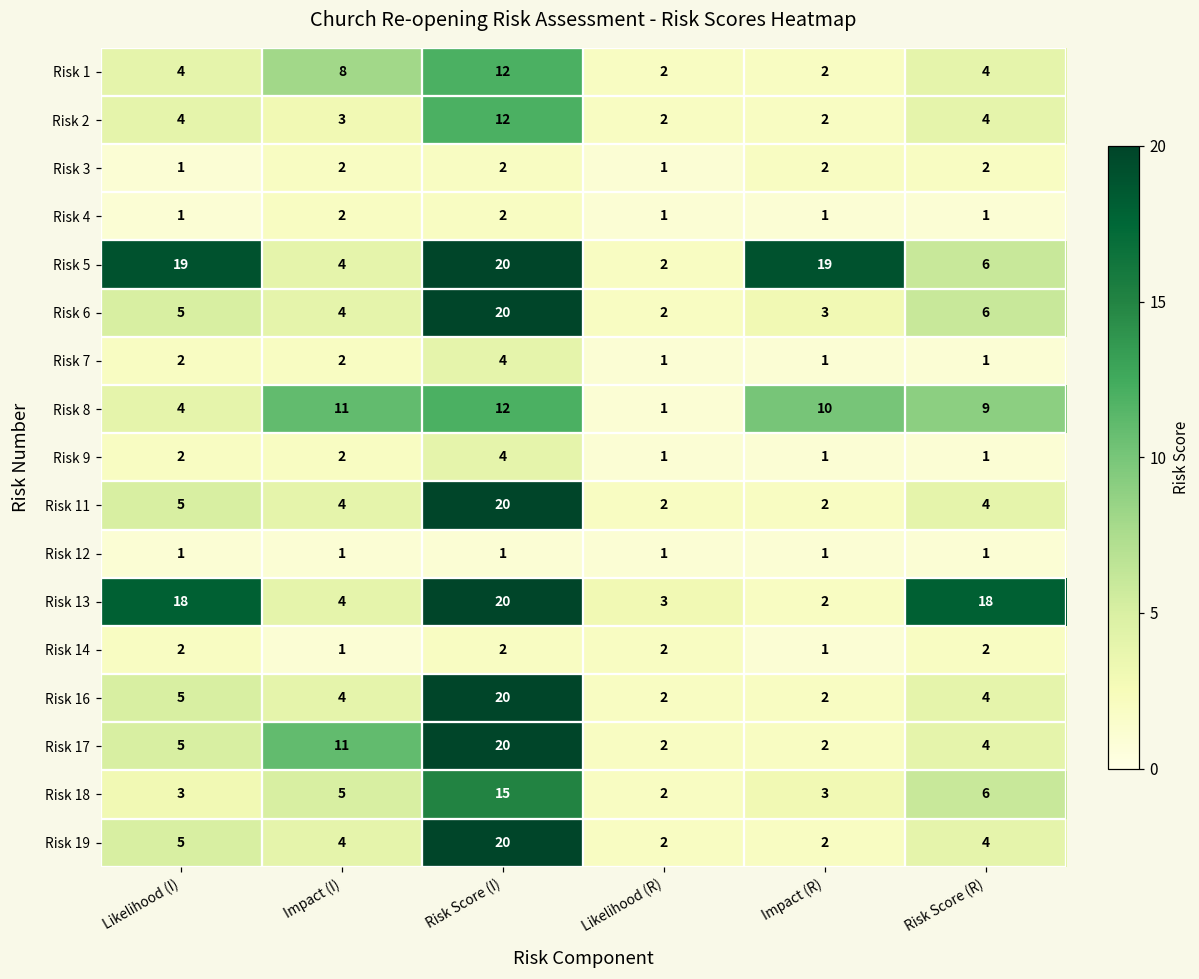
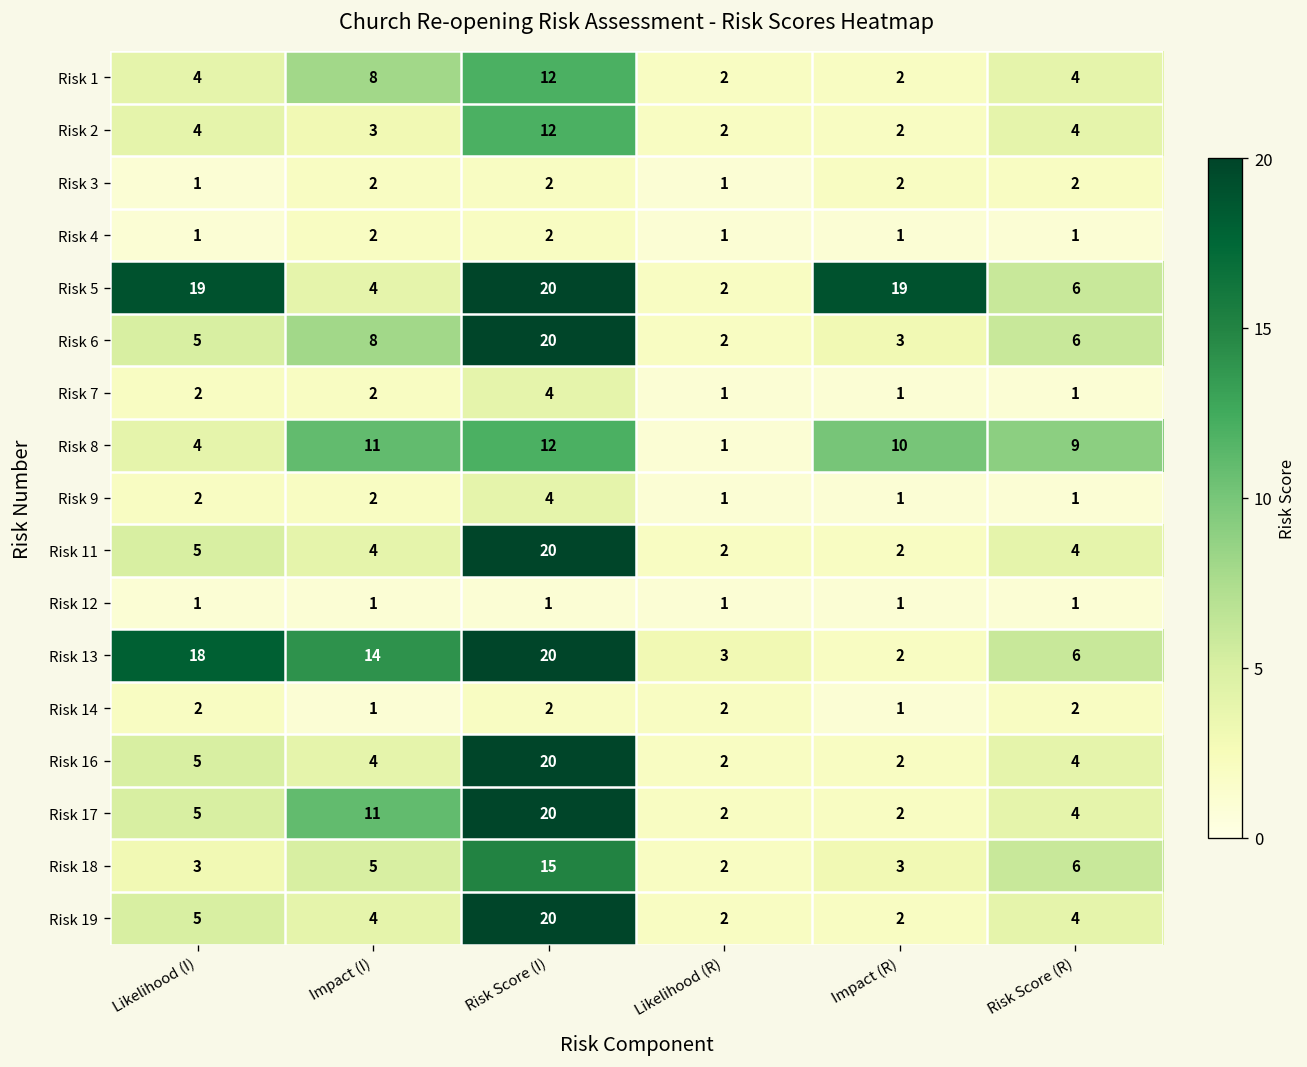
  {
    "Risk 1": {
      "Likelihood (I)": 4,
      "Impact (I)": 8,
      "Risk Score (I)": 12,
      "Likelihood (R)": 2,
      "Impact (R)": 2,
      "Risk Score (R)": 4
    },
    "Risk 2": {
      "Likelihood (I)": 4,
      "Impact (I)": 3,
      "Risk Score (I)": 12,
      "Likelihood (R)": 2,
      "Impact (R)": 2,
      "Risk Score (R)": 4
    },
    "Risk 3": {
      "Likelihood (I)": 1,
      "Impact (I)": 2,
      "Risk Score (I)": 2,
      "Likelihood (R)": 1,
      "Impact (R)": 2,
      "Risk Score (R)": 2
    },
    "Risk 4": {
      "Likelihood (I)": 1,
      "Impact (I)": 2,
      "Risk Score (I)": 2,
      "Likelihood (R)": 1,
      "Impact (R)": 1,
      "Risk Score (R)": 1
    },
    "Risk 5": {
      "Likelihood (I)": 19,
      "Impact (I)": 4,
      "Risk Score (I)": 20,
      "Likelihood (R)": 2,
      "Impact (R)": 19,
      "Risk Score (R)": 6
    },
    "Risk 6": {
      "Likelihood (I)": 5,
-     "Impact (I)": 4,
+     "Impact (I)": 8,
      "Risk Score (I)": 20,
      "Likelihood (R)": 2,
      "Impact (R)": 3,
      "Risk Score (R)": 6
    },
    "Risk 7": {
      "Likelihood (I)": 2,
      "Impact (I)": 2,
      "Risk Score (I)": 4,
      "Likelihood (R)": 1,
      "Impact (R)": 1,
      "Risk Score (R)": 1
    },
    "Risk 8": {
      "Likelihood (I)": 4,
      "Impact (I)": 11,
      "Risk Score (I)": 12,
      "Likelihood (R)": 1,
      "Impact (R)": 10,
      "Risk Score (R)": 9
    },
    "Risk 9": {
      "Likelihood (I)": 2,
      "Impact (I)": 2,
      "Risk Score (I)": 4,
      "Likelihood (R)": 1,
      "Impact (R)": 1,
      "Risk Score (R)": 1
    },
    "Risk 11": {
      "Likelihood (I)": 5,
      "Impact (I)": 4,
      "Risk Score (I)": 20,
      "Likelihood (R)": 2,
      "Impact (R)": 2,
      "Risk Score (R)": 4
    },
    "Risk 12": {
      "Likelihood (I)": 1,
      "Impact (I)": 1,
      "Risk Score (I)": 1,
      "Likelihood (R)": 1,
      "Impact (R)": 1,
      "Risk Score (R)": 1
    },
    "Risk 13": {
      "Likelihood (I)": 18,
-     "Impact (I)": 4,
+     "Impact (I)": 14,
      "Risk Score (I)": 20,
      "Likelihood (R)": 3,
      "Impact (R)": 2,
-     "Risk Score (R)": 18
+     "Risk Score (R)": 6
    },
    "Risk 14": {
      "Likelihood (I)": 2,
      "Impact (I)": 1,
      "Risk Score (I)": 2,
      "Likelihood (R)": 2,
      "Impact (R)": 1,
      "Risk Score (R)": 2
    },
    "Risk 16": {
      "Likelihood (I)": 5,
      "Impact (I)": 4,
      "Risk Score (I)": 20,
      "Likelihood (R)": 2,
      "Impact (R)": 2,
      "Risk Score (R)": 4
    },
    "Risk 17": {
      "Likelihood (I)": 5,
      "Impact (I)": 11,
      "Risk Score (I)": 20,
      "Likelihood (R)": 2,
      "Impact (R)": 2,
      "Risk Score (R)": 4
    },
    "Risk 18": {
      "Likelihood (I)": 3,
      "Impact (I)": 5,
      "Risk Score (I)": 15,
      "Likelihood (R)": 2,
      "Impact (R)": 3,
      "Risk Score (R)": 6
    },
    "Risk 19": {
      "Likelihood (I)": 5,
      "Impact (I)": 4,
      "Risk Score (I)": 20,
      "Likelihood (R)": 2,
      "Impact (R)": 2,
      "Risk Score (R)": 4
    }
  }
